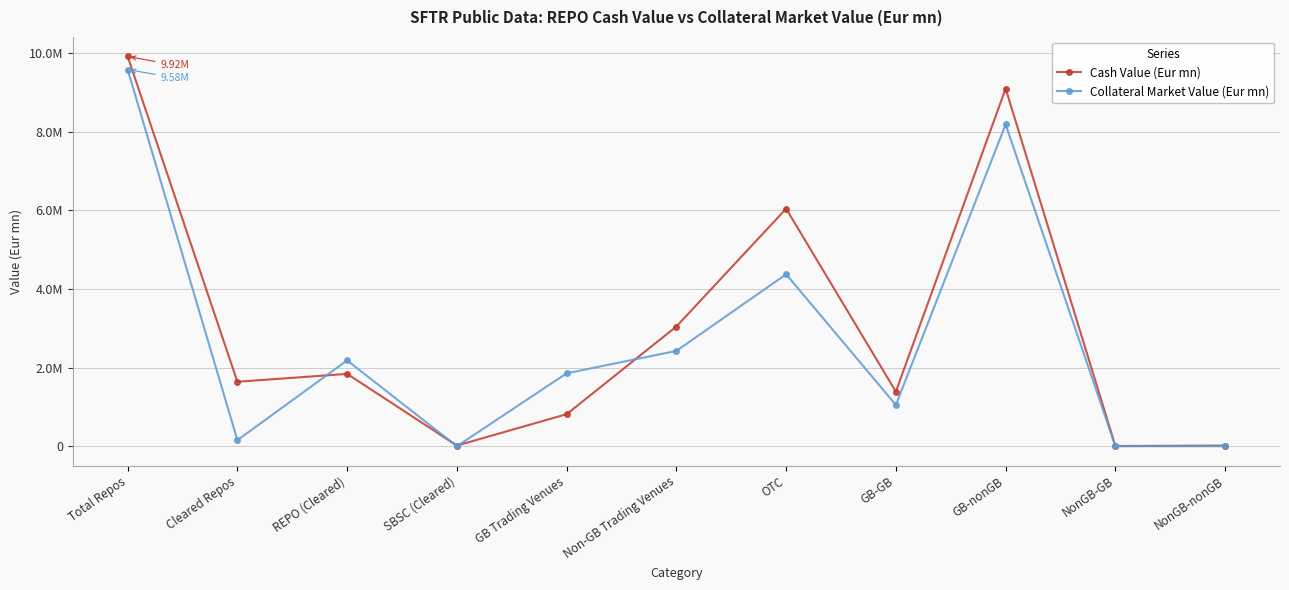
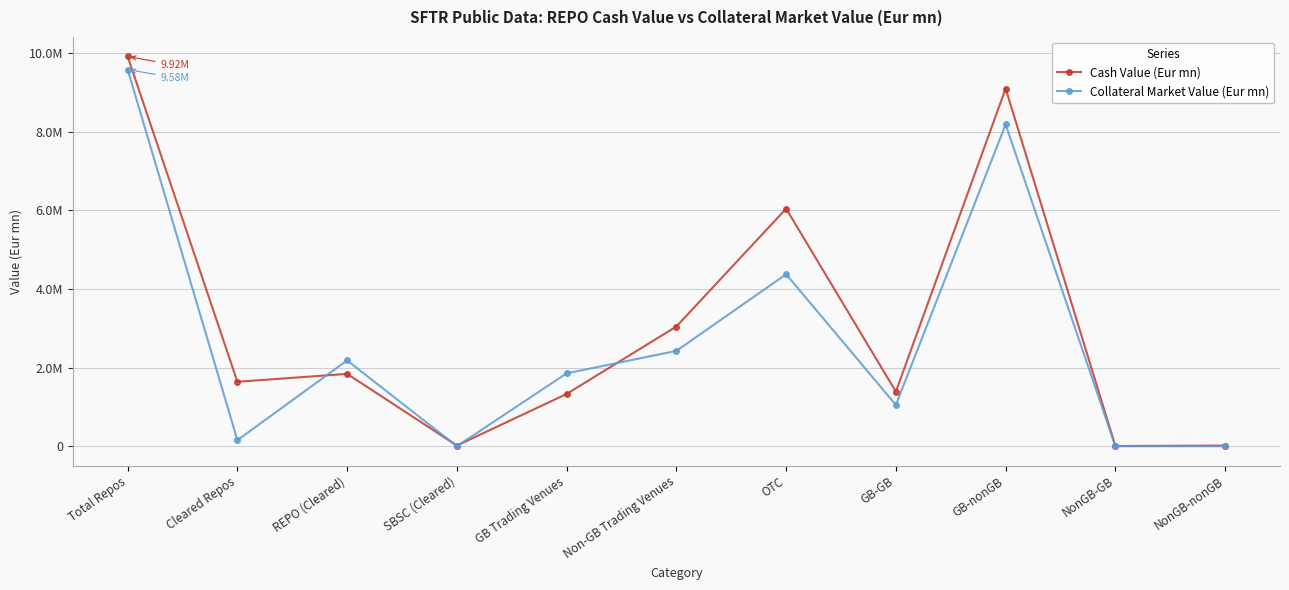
  {
    "Cash Value (Eur mn)": {
      "Cleared Repos": "1600000",
      "REPO (Cleared)": "1800000",
-     "GB Trading Venues": "800000",
+     "GB Trading Venues": "1300000",
      "Non-GB Trading Venues": "3000000",
      "OTC": "6000000",
      "GB-GB": "1400000",
      "GB-nonGB": "9100000"
    },
    "Collateral Market Value (Eur mn)": {
      "Total Repos": "9.58M"
    }
  }
